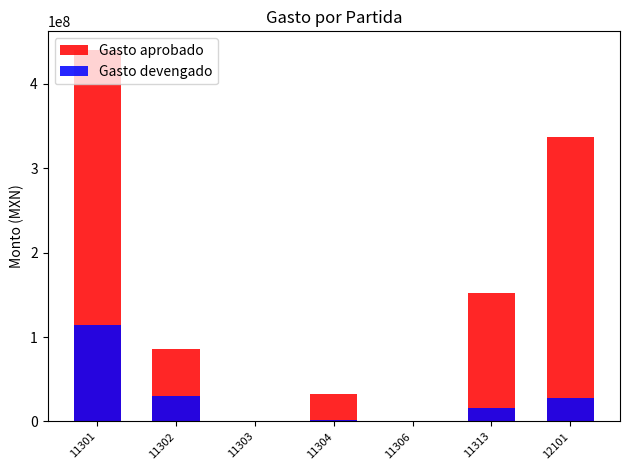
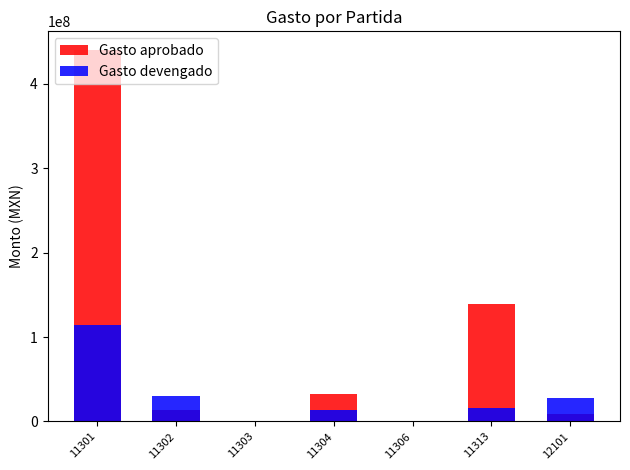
  {
    "Gasto aprobado": {
-     "11302": 90000000,
+     "11302": 10000000,
      "11304": 30000000,
-     "11313": 150000000,
-     "12101": 340000000
+     "11313": 140000000,
+     "12101": 10000000
    },
    "Gasto devengado": {
      "11303": 0,
-     "11304": 0,
+     "11304": 10000000,
      "11306": 0
    }
  }
